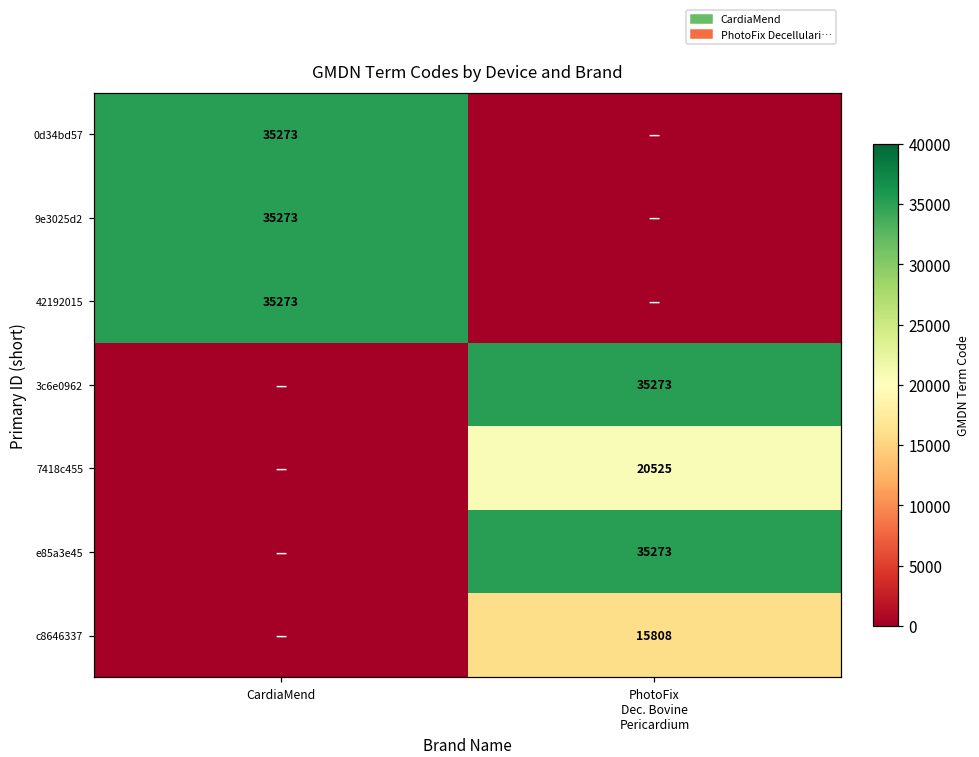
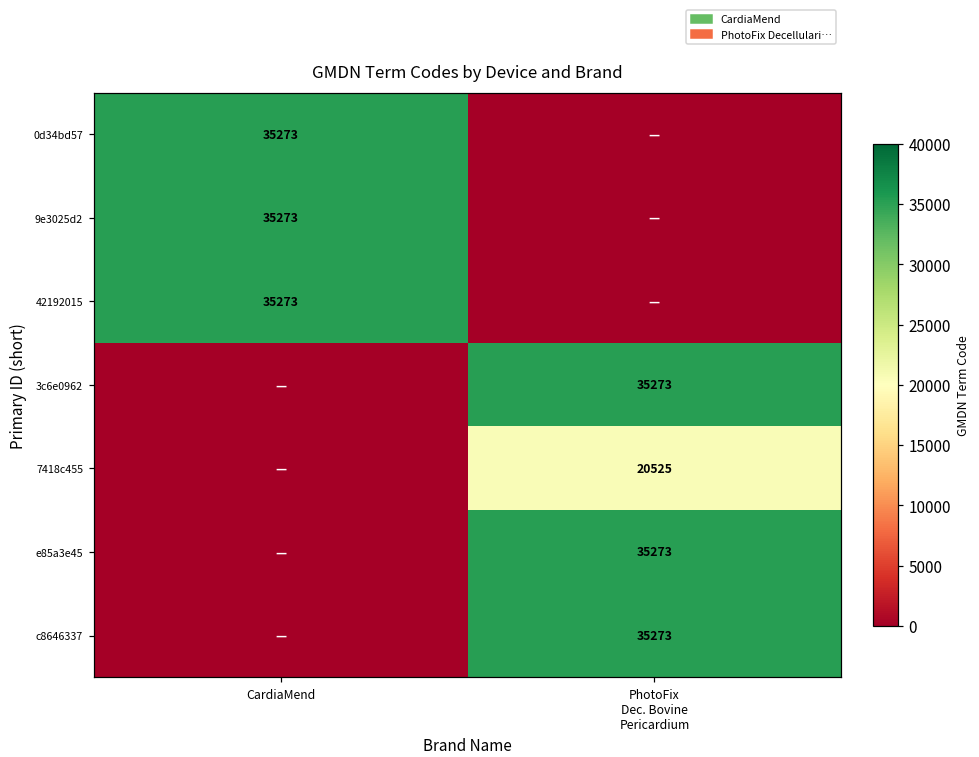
  {
    "0d34bd57": {
      "CardiaMend": 35273
    },
    "9e3025d2": {
      "CardiaMend": 35273
    },
    "42192015": {
      "CardiaMend": 35273
    },
    "3c6e0962": {
      "PhotoFix Dec. Bovine Pericardium": 35273
    },
    "7418c455": {
      "PhotoFix Dec. Bovine Pericardium": 20525
    },
    "e85a3e45": {
      "PhotoFix Dec. Bovine Pericardium": 35273
    },
    "c8646337": {
-     "PhotoFix Dec. Bovine Pericardium": 15808
+     "PhotoFix Dec. Bovine Pericardium": 35273
    }
  }
